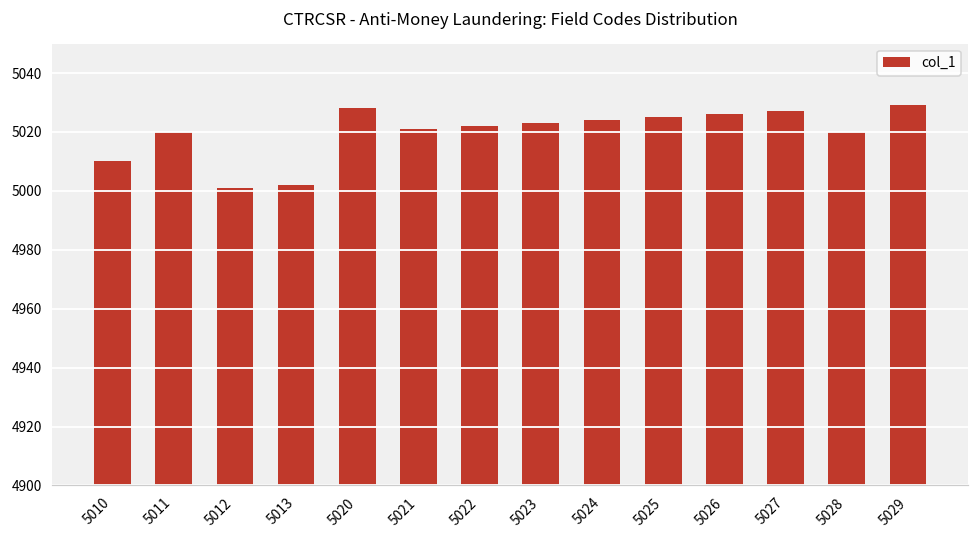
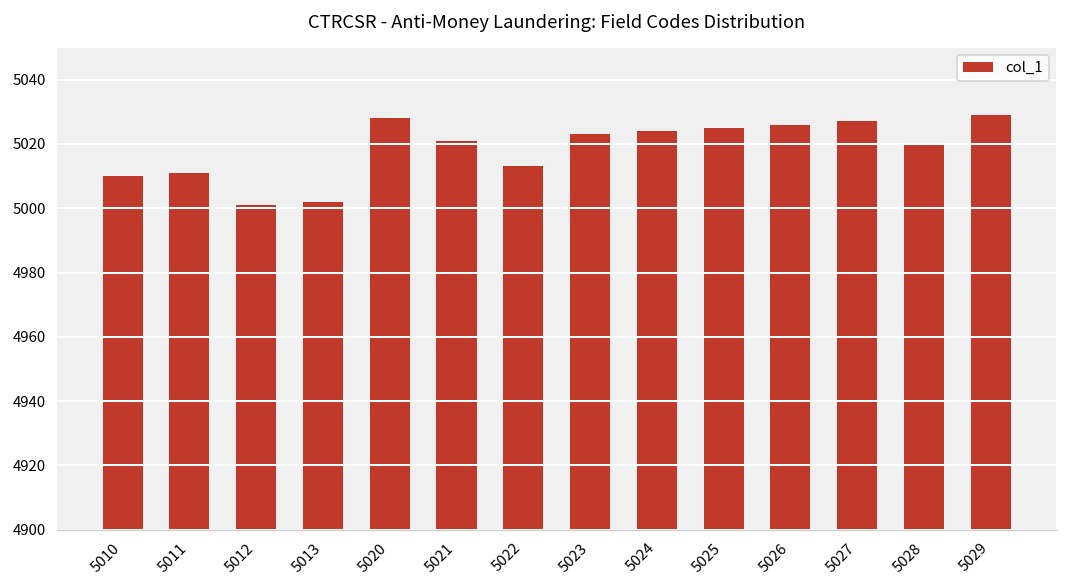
  {
    "5010": 5010,
-   "5011": 5020,
+   "5011": 5011,
    "5012": 5001,
    "5013": 5002,
    "5020": 5028,
    "5021": 5021,
-   "5022": 5022,
+   "5022": 5013,
    "5023": 5023,
    "5024": 5024,
    "5025": 5025,
    "5026": 5026,
    "5027": 5027,
    "5028": 5020,
    "5029": 5029
  }
